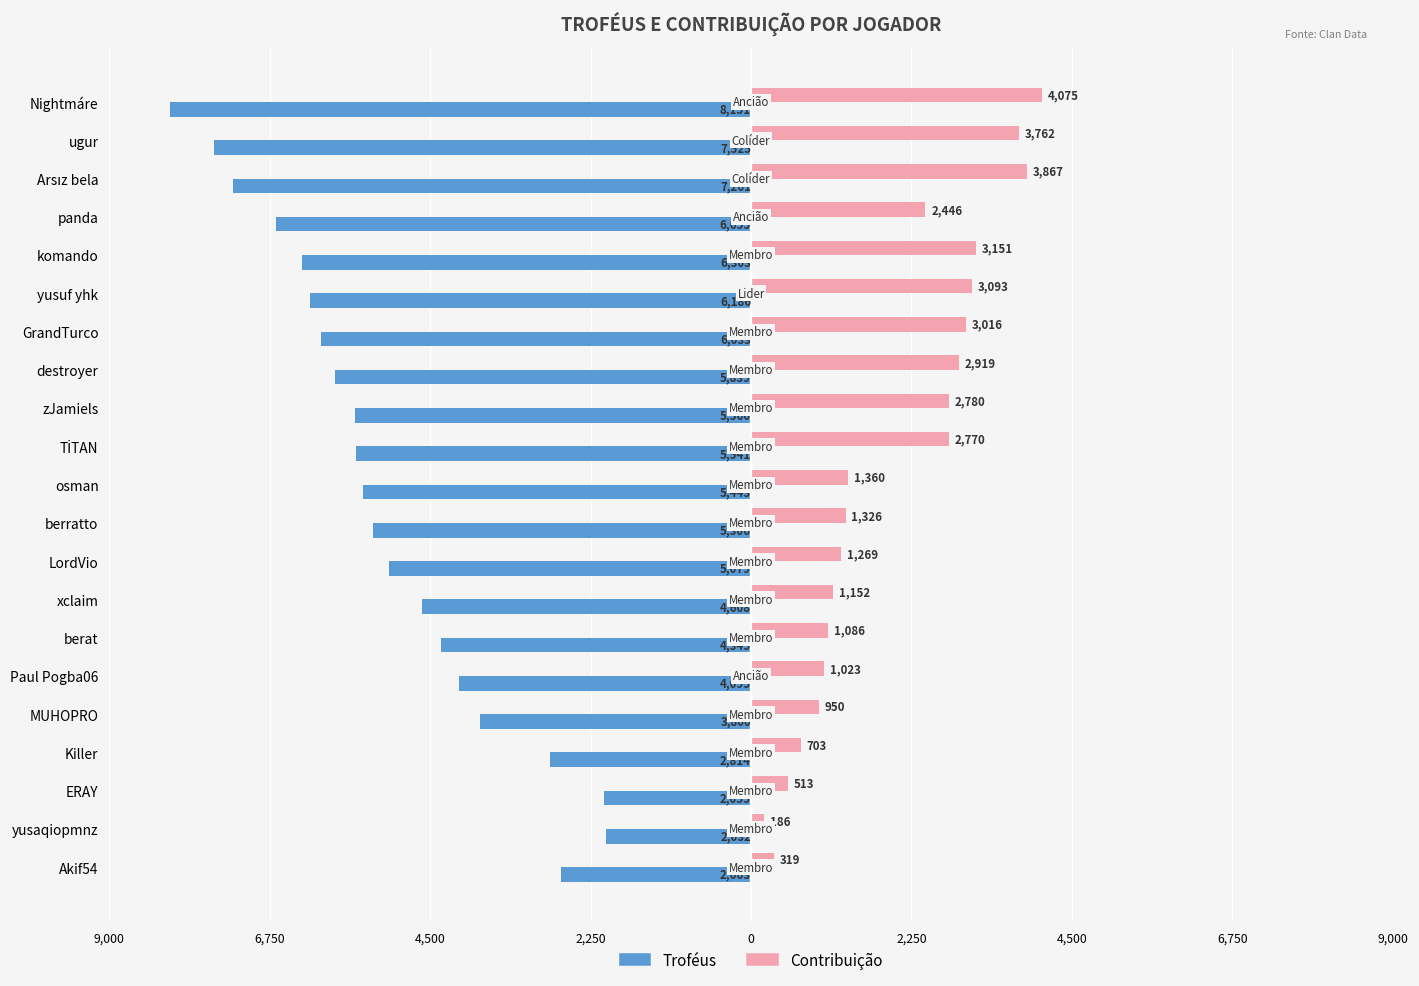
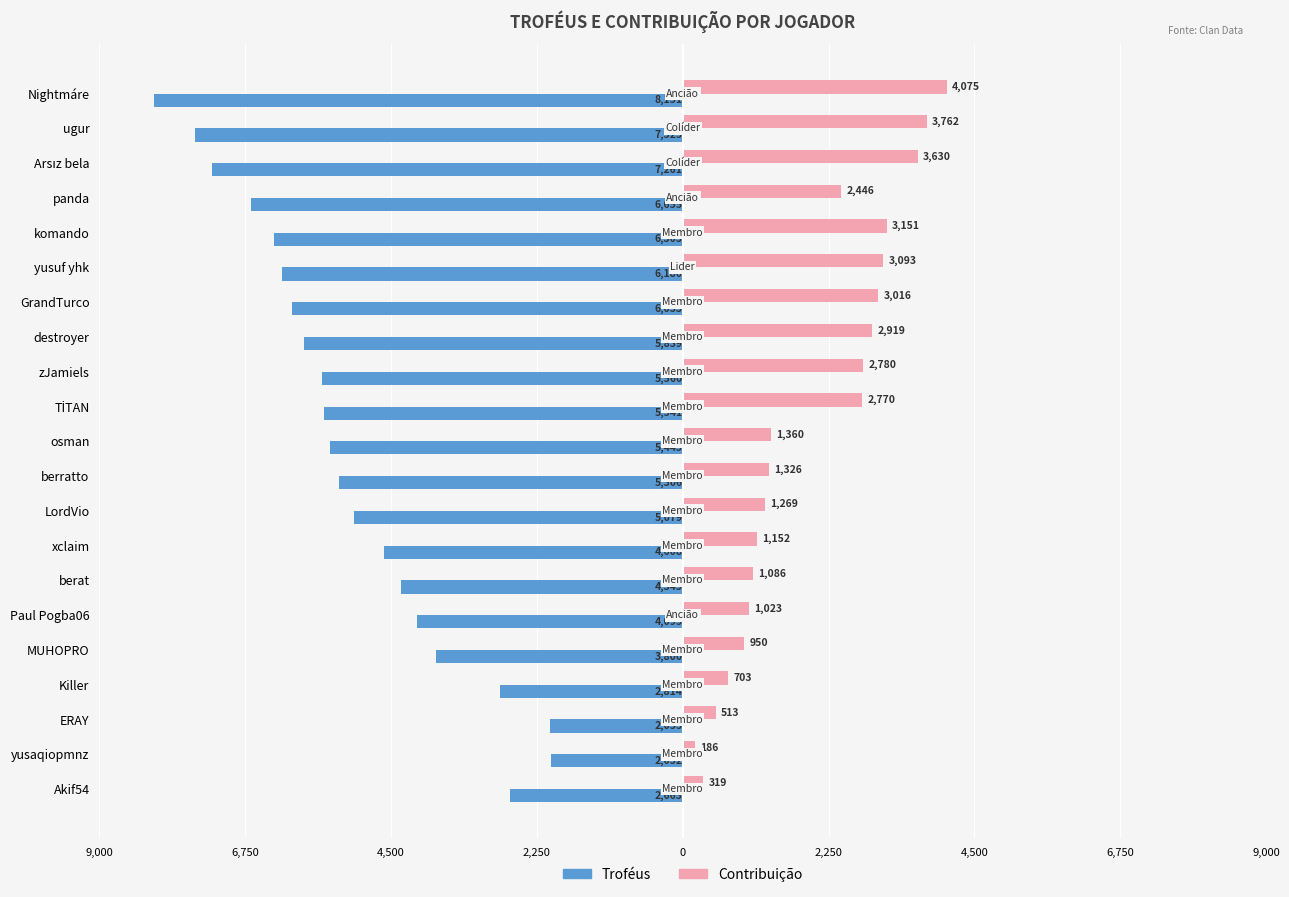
  {
    "Contribuição": {
      "Nightmáre": "4,075",
      "ugur": "3,762",
-     "Arsız bela": "3,867",
+     "Arsız bela": "3,630",
      "panda": "2,446",
      "komando": "3,151",
      "yusuf yhk": "3,093",
      "GrandTurco": "3,016",
      "destroyer": "2,919",
      "zJamiels": "2,780",
      "TİTAN": "2,770",
      "osman": "1,360",
      "berratto": "1,326",
      "LordVio": "1,269",
      "xclaim": "1,152",
      "berat": "1,086",
      "Paul Pogba06": "1,023",
      "MUHOPRO": "950",
      "Killer": "703",
      "ERAY": "513",
      "Akif54": "319"
    }
  }
